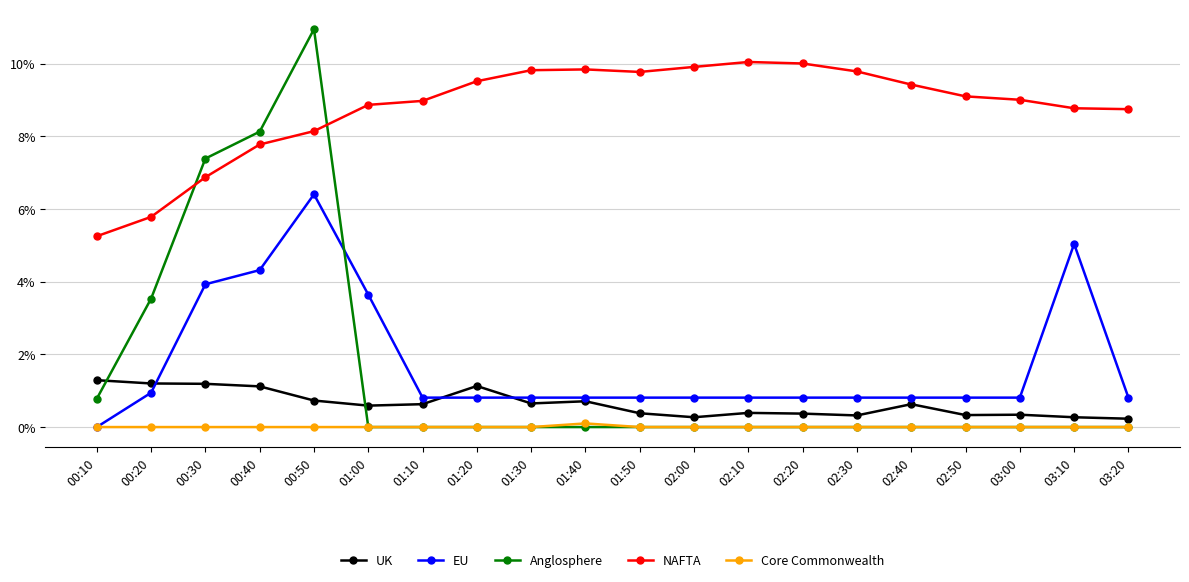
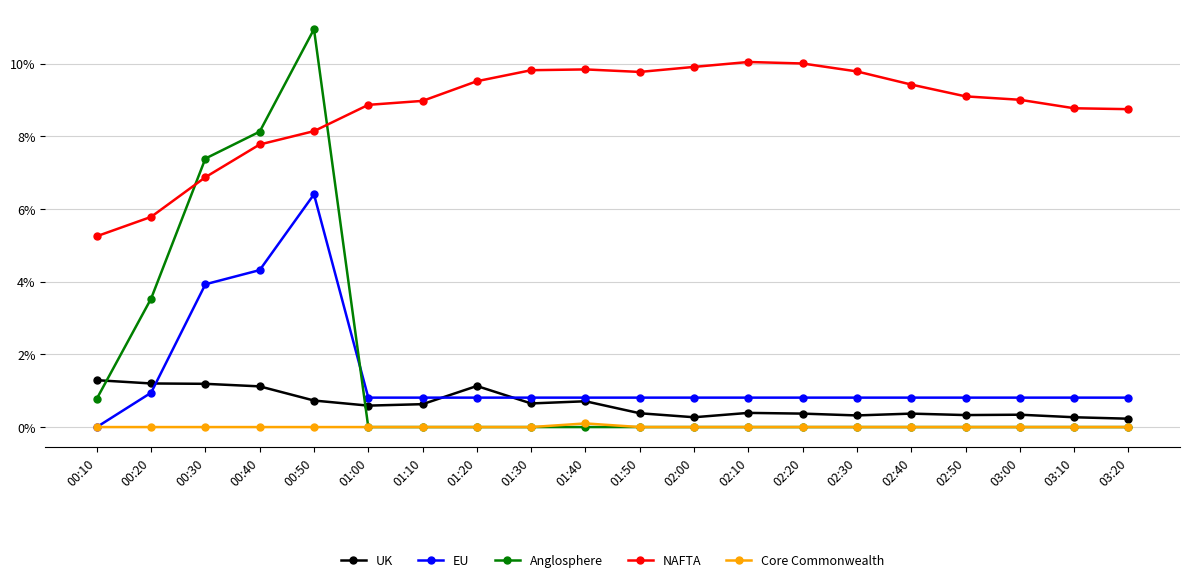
  {
    "UK": {
      "00:10": "1.3%",
      "00:20": "1.2%",
      "00:30": "1.2%",
      "00:40": "1.1%",
      "00:50": "0.7%",
      "01:00": "0.6%",
      "01:10": "0.6%",
      "01:20": "1.1%",
      "01:30": "0.7%",
      "01:40": "0.7%",
      "01:50": "0.4%",
      "02:00": "0.3%",
      "02:10": "0.4%",
      "02:20": "0.4%",
      "02:30": "0.3%",
-     "02:40": "0.6%",
+     "02:40": "0.4%",
      "02:50": "0.3%",
      "03:00": "0.3%",
      "03:10": "0.3%",
      "03:20": "0.2%"
    },
    "EU": {
      "00:20": "0.9%",
      "00:30": "3.9%",
      "00:40": "4.3%",
      "00:50": "6.4%",
-     "01:00": "3.6%",
+     "01:00": "0.8%",
      "01:10": "0.8%",
      "01:20": "0.8%",
      "01:30": "0.8%",
      "01:40": "0.8%",
      "01:50": "0.8%",
      "02:00": "0.8%",
      "02:10": "0.8%",
      "02:20": "0.8%",
      "02:30": "0.8%",
      "02:40": "0.8%",
      "02:50": "0.8%",
      "03:00": "0.8%",
-     "03:10": "5.0%",
+     "03:10": "0.8%",
      "03:20": "0.8%"
    },
    "Anglosphere": {
      "00:10": "0.8%",
      "00:20": "3.5%",
      "00:30": "7.4%",
      "00:40": "8.1%",
      "00:50": "11.0%",
      "01:40": "0.0%"
    },
    "NAFTA": {
      "00:10": "5.3%",
      "00:20": "5.8%",
      "00:30": "6.9%",
      "00:40": "7.8%",
      "00:50": "8.1%",
      "01:00": "8.9%",
      "01:10": "9.0%",
      "01:20": "9.5%",
      "01:30": "9.8%",
      "01:40": "9.8%",
      "01:50": "9.8%",
      "02:00": "9.9%",
      "02:10": "10.0%",
      "02:20": "10.0%",
      "02:30": "9.8%",
      "02:40": "9.4%",
      "02:50": "9.1%",
      "03:00": "9.0%",
      "03:10": "8.8%",
      "03:20": "8.7%"
    },
    "Core Commonwealth": {
      "00:20": "0.0%",
      "00:30": "0.0%",
      "00:40": "0.0%",
      "00:50": "0.0%",
      "01:40": "0.1%"
    }
  }
